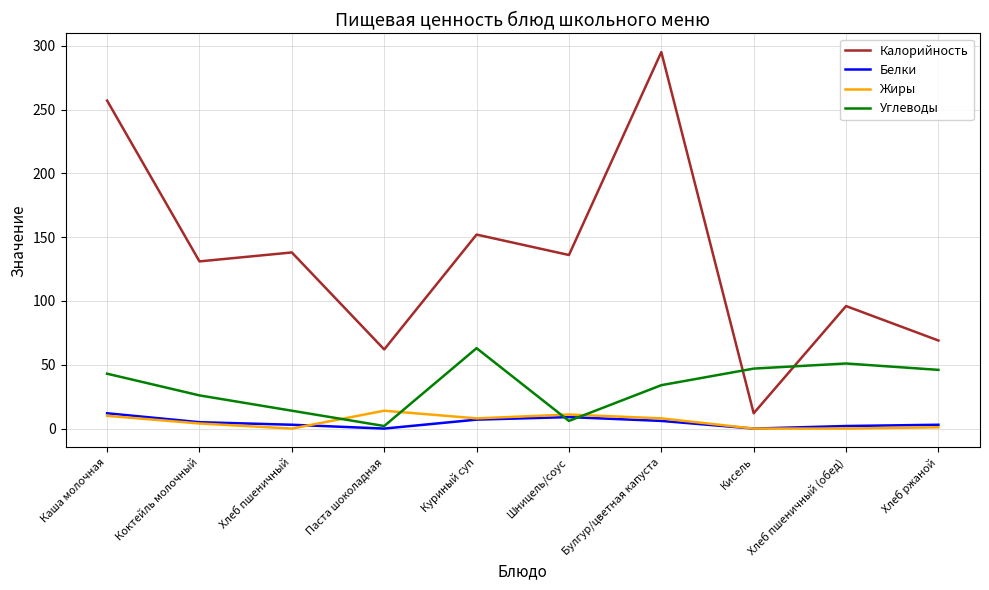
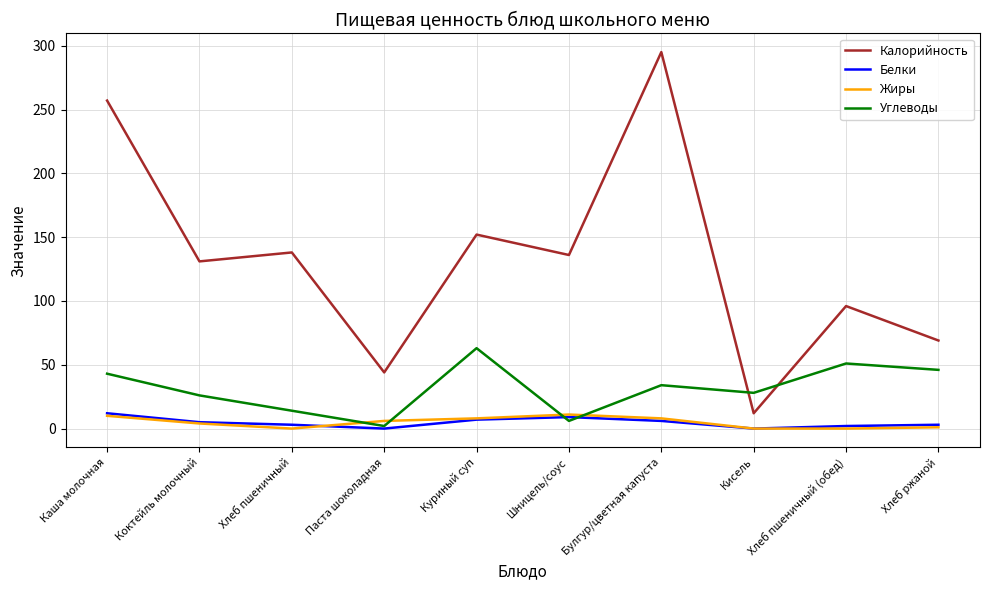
  {
    "Калорийность": {
      "Каша молочная": 257,
      "Коктейль молочный": 131,
      "Хлеб пшеничный": 138,
-     "Паста шоколадная": 62,
+     "Паста шоколадная": 44,
      "Куриный суп": 152,
      "Шницель/соус": 136,
      "Булгур/цветная капуста": 295,
      "Кисель": 12,
      "Хлеб пшеничный (обед)": 96,
      "Хлеб ржаной": 69
    },
    "Белки": {
      "Хлеб пшеничный": 3,
      "Паста шоколадная": 0,
      "Шницель/соус": 9,
      "Хлеб пшеничный (обед)": 2,
      "Хлеб ржаной": 3
    },
    "Жиры": {
      "Хлеб пшеничный": 0,
-     "Паста шоколадная": 14,
+     "Паста шоколадная": 6,
      "Шницель/соус": 11,
      "Хлеб пшеничный (обед)": 0,
      "Хлеб ржаной": 1
    },
    "Углеводы": {
      "Каша молочная": 43,
      "Коктейль молочный": 26,
      "Хлеб пшеничный": 14,
      "Паста шоколадная": 2,
      "Куриный суп": 63,
      "Шницель/соус": 6,
      "Булгур/цветная капуста": 34,
-     "Кисель": 47,
+     "Кисель": 28,
      "Хлеб пшеничный (обед)": 51,
      "Хлеб ржаной": 46
    }
  }
